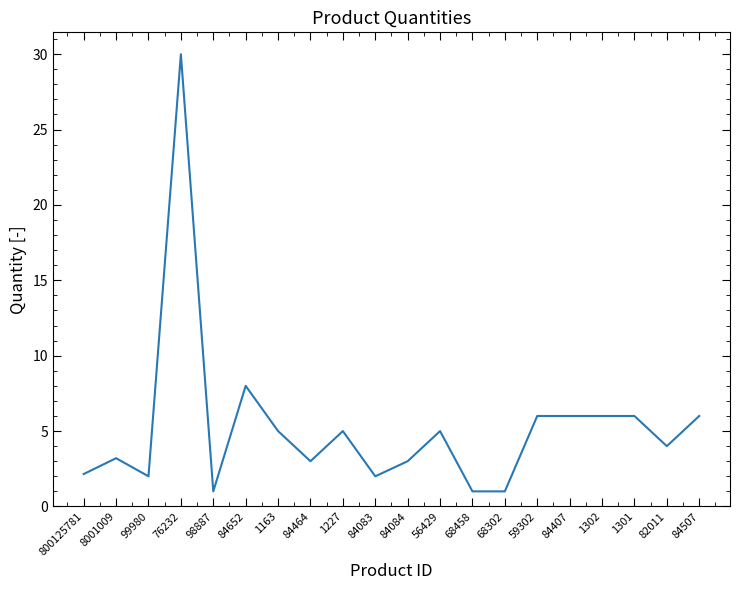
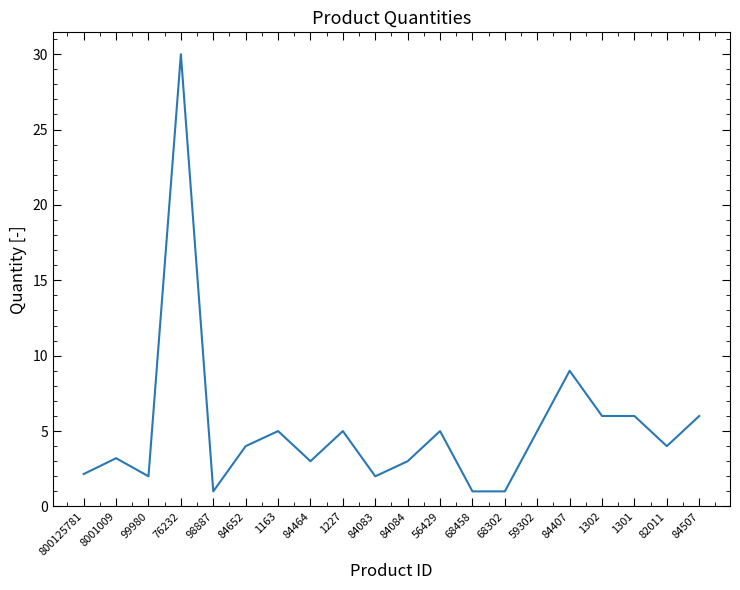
  {
    "800125781": 2,
    "8001009": 3.2,
    "99980": 2,
    "76232": 30,
    "98887": 1,
-   "84652": 8,
+   "84652": 4,
    "1163": 5,
    "84464": 3,
    "1227": 5,
    "84083": 2,
    "84084": 3,
    "56429": 5,
    "68458": 1,
    "68302": 1,
-   "59302": 6,
-   "84407": 6,
+   "59302": 5,
+   "84407": 9,
    "1302": 6,
    "1301": 6,
    "82011": 4,
    "84507": 6
  }
